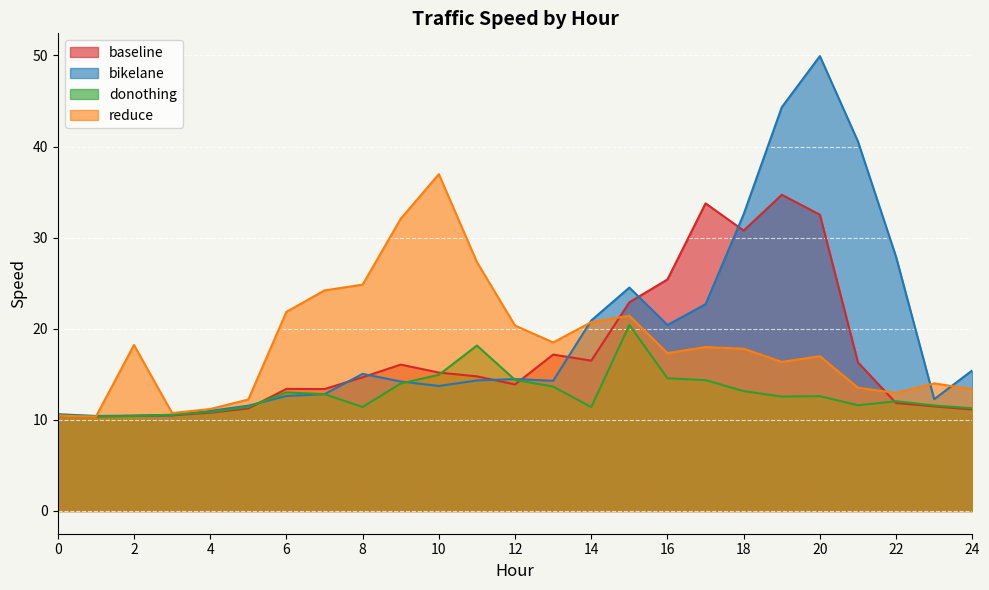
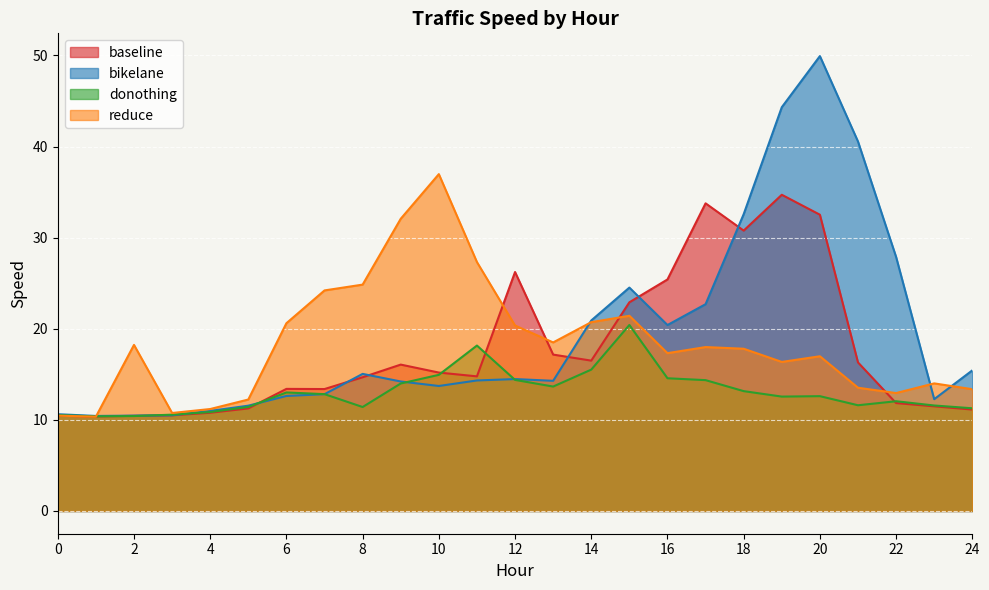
  {
    "baseline": {
      "6": 13,
      "8": 15,
-     "12": 14,
+     "12": 26,
      "14": 17,
      "16": 25,
      "18": 31,
      "20": 33
    },
    "bikelane": {
      "6": 13,
      "8": 15,
      "10": 14,
      "16": 20,
      "18": 33,
      "20": 50,
      "22": 28,
      "24": 15
    },
    "donothing": {
      "6": 13,
      "8": 11,
-     "14": 11,
+     "14": 16,
      "16": 15,
      "18": 13,
      "20": 13
    },
    "reduce": {
      "2": 18,
-     "6": 22,
+     "6": 21,
      "8": 25,
      "10": 37,
      "12": 20,
      "16": 17,
      "18": 18,
      "20": 17,
      "22": 13,
      "24": 13
    }
  }
